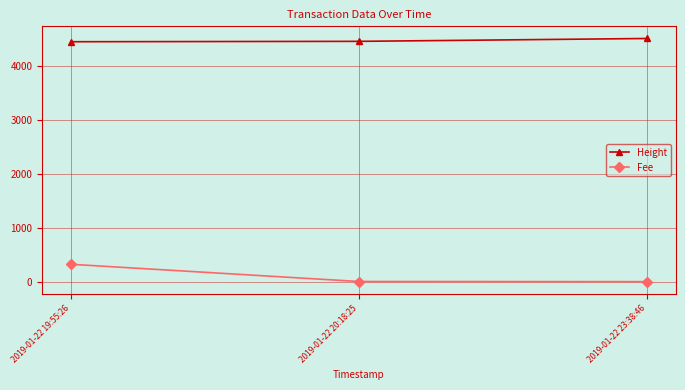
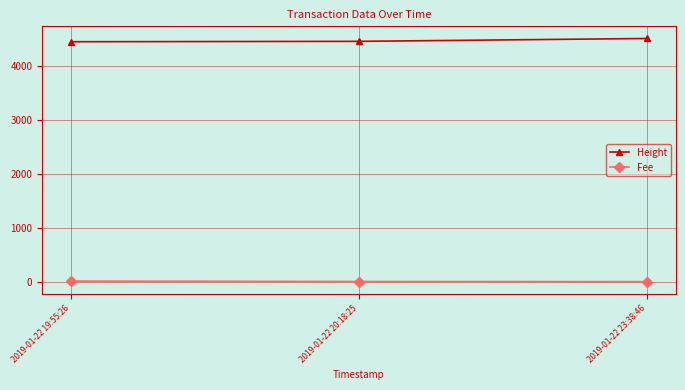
  {
    "Height": {
      "2019-01-22 19:55:26": 4400,
      "2019-01-22 20:18:25": 4500,
      "2019-01-22 23:38:46": 4500
    },
    "Fee": {
-     "2019-01-22 19:55:26": 300,
+     "2019-01-22 19:55:26": 0,
      "2019-01-22 20:18:25": 0,
      "2019-01-22 23:38:46": 0
    }
  }
